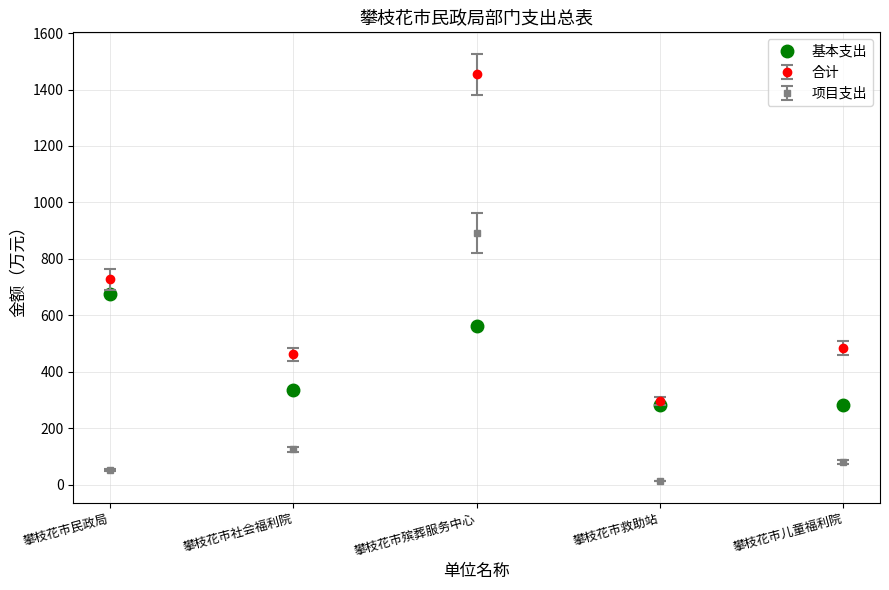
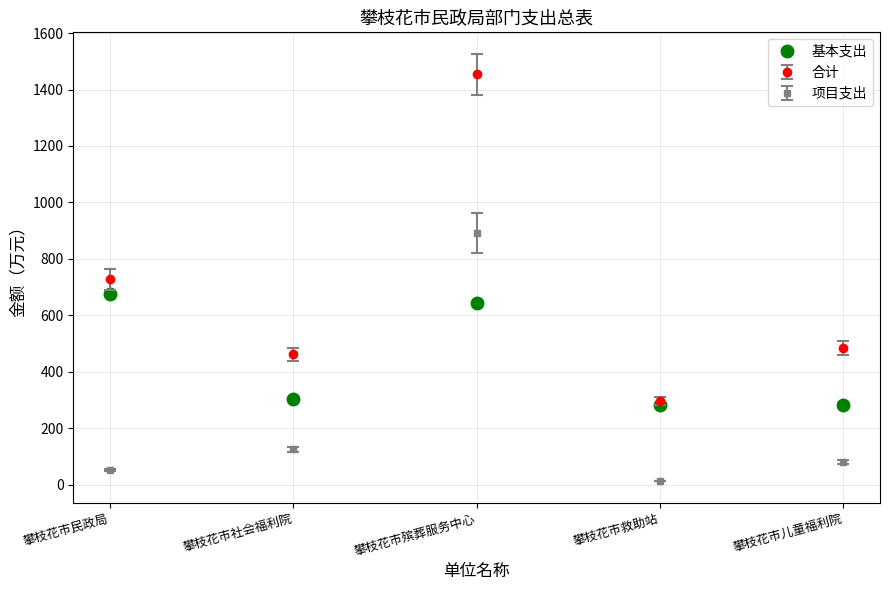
  {
    "基本支出": {
      "攀枝花市民政局": 680,
-     "攀枝花市社会福利院": 340,
-     "攀枝花市殡葬服务中心": 560,
+     "攀枝花市社会福利院": 300,
+     "攀枝花市殡葬服务中心": 640,
      "攀枝花市儿童福利院": 280
    }
  }
